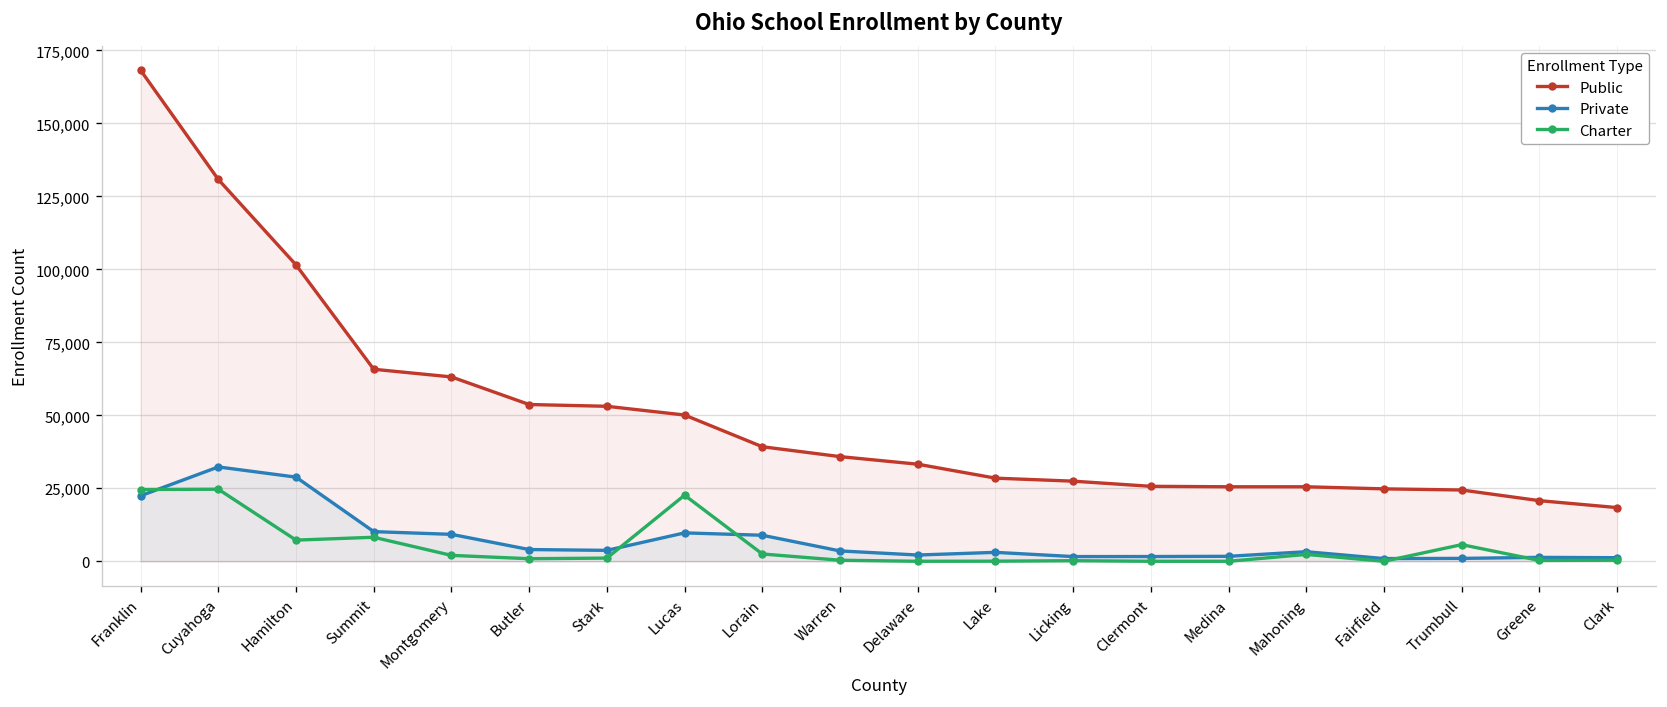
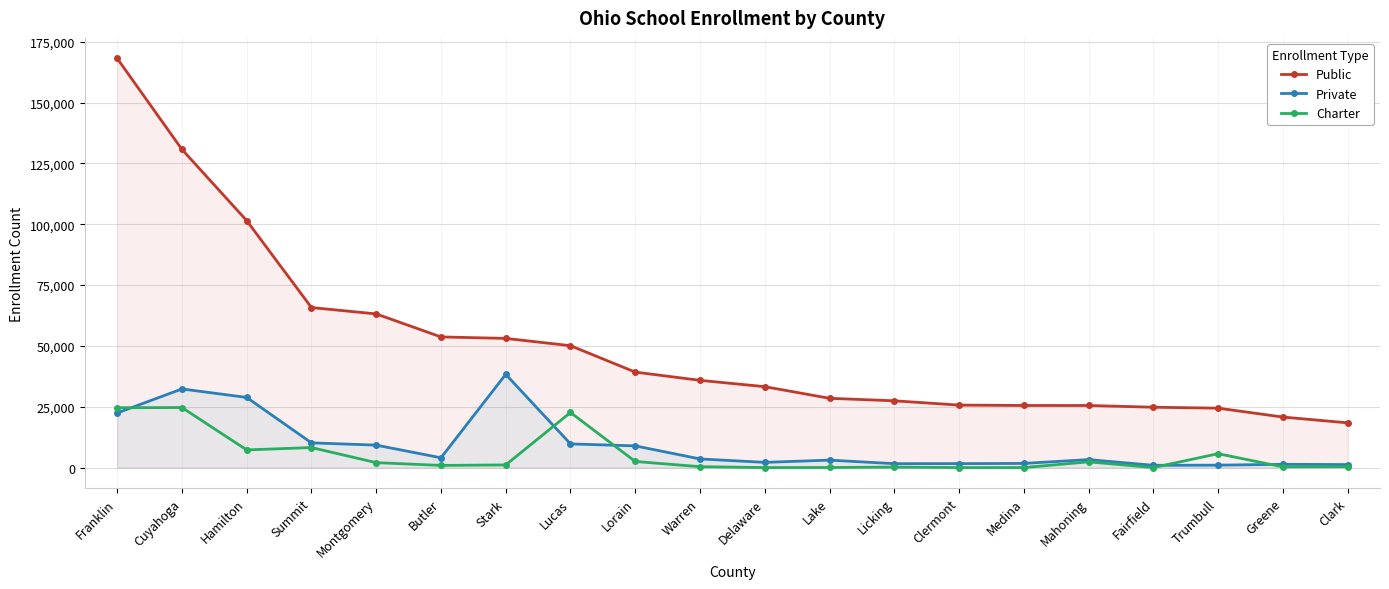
  {
    "Public": {
      "Franklin": "168,000",
      "Cuyahoga": "131,000",
      "Hamilton": "102,000",
      "Summit": "66,000",
      "Montgomery": "63,000",
      "Butler": "54,000",
      "Stark": "53,000",
      "Lucas": "50,000",
      "Lorain": "39,000",
      "Warren": "36,000",
      "Delaware": "33,000",
      "Lake": "28,000",
      "Licking": "27,000",
      "Clermont": "26,000",
      "Medina": "26,000",
      "Mahoning": "26,000",
      "Fairfield": "25,000",
      "Trumbull": "24,000",
      "Greene": "21,000",
      "Clark": "18,000"
    },
    "Private": {
      "Franklin": "22,000",
      "Cuyahoga": "32,000",
      "Hamilton": "29,000",
      "Summit": "10,000",
      "Montgomery": "9,000",
      "Butler": "4,000",
-     "Stark": "4,000",
+     "Stark": "38,000",
      "Lucas": "10,000",
      "Lorain": "9,000",
      "Warren": "4,000",
      "Delaware": "2,000",
      "Lake": "3,000",
      "Licking": "2,000",
      "Clermont": "2,000",
      "Medina": "2,000",
      "Trumbull": "1,000",
      "Greene": "1,000"
    },
    "Charter": {
      "Franklin": "25,000",
      "Cuyahoga": "25,000",
      "Hamilton": "7,000",
      "Summit": "8,000",
      "Montgomery": "2,000",
      "Butler": "1,000",
      "Stark": "1,000",
      "Lucas": "23,000",
      "Lorain": "3,000",
      "Warren": "0",
      "Delaware": "0",
      "Lake": "0",
      "Licking": "0",
      "Clermont": "0",
      "Medina": "0",
      "Trumbull": "6,000",
      "Greene": "0"
    }
  }
